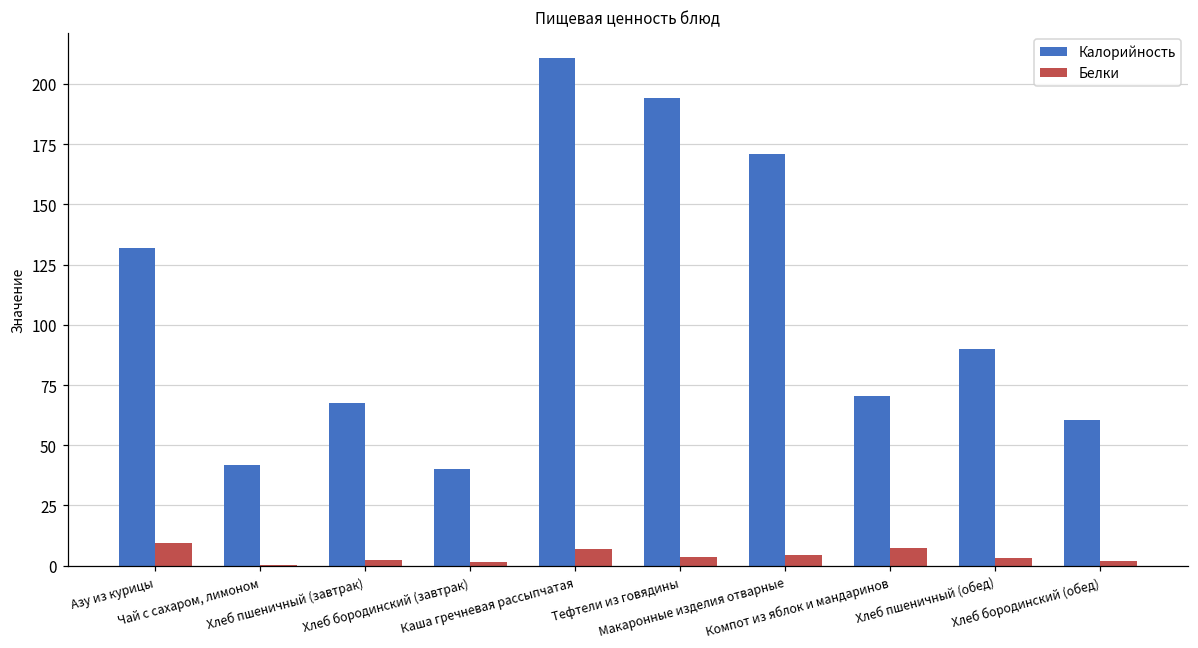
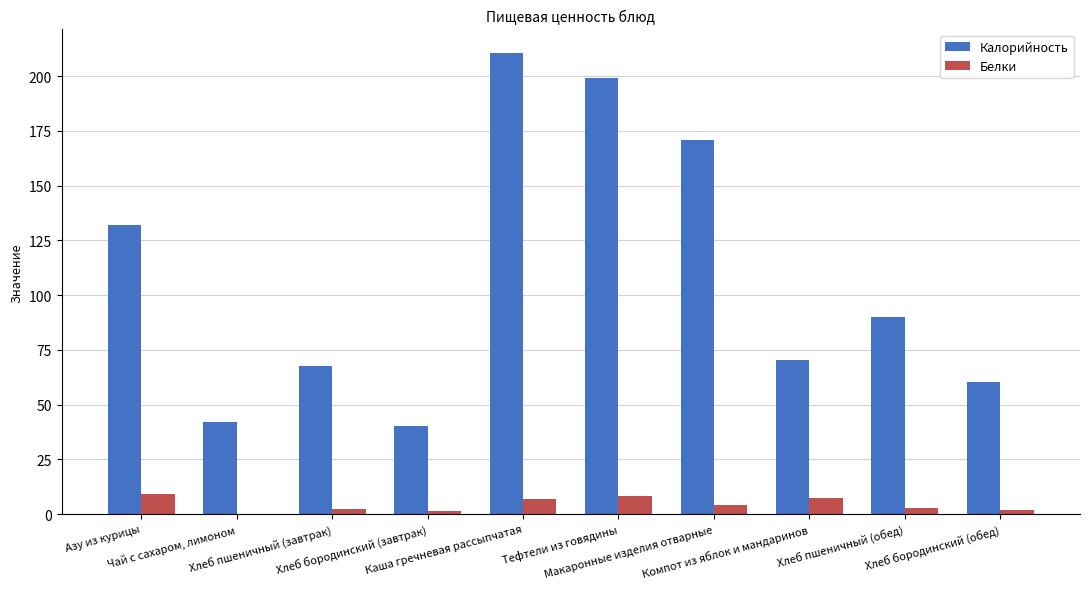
  {
    "Калорийность": {
      "Азу из курицы": 132,
      "Чай с сахаром, лимоном": 42,
      "Хлеб пшеничный (завтрак)": 68,
      "Хлеб бородинский (завтрак)": 40,
      "Каша гречневая рассыпчатая": 211,
-     "Тефтели из говядины": 194,
+     "Тефтели из говядины": 199,
      "Макаронные изделия отварные": 171,
      "Компот из яблок и мандаринов": 71,
      "Хлеб пшеничный (обед)": 90,
      "Хлеб бородинский (обед)": 61
    },
    "Белки": {
      "Азу из курицы": 9,
      "Хлеб пшеничный (завтрак)": 2,
      "Хлеб бородинский (завтрак)": 1,
      "Каша гречневая рассыпчатая": 7,
-     "Тефтели из говядины": 4,
+     "Тефтели из говядины": 8,
      "Макаронные изделия отварные": 4,
      "Компот из яблок и мандаринов": 7,
      "Хлеб пшеничный (обед)": 3,
      "Хлеб бородинский (обед)": 2
    }
  }
